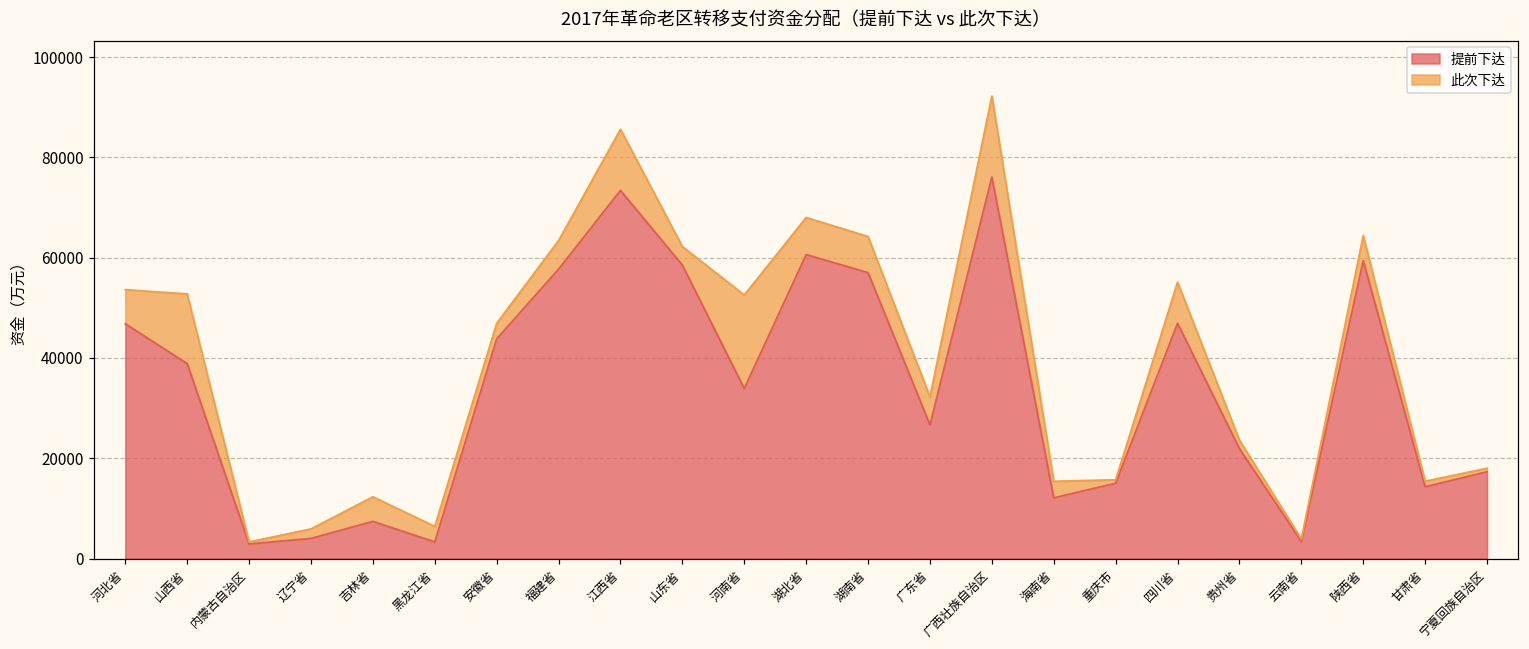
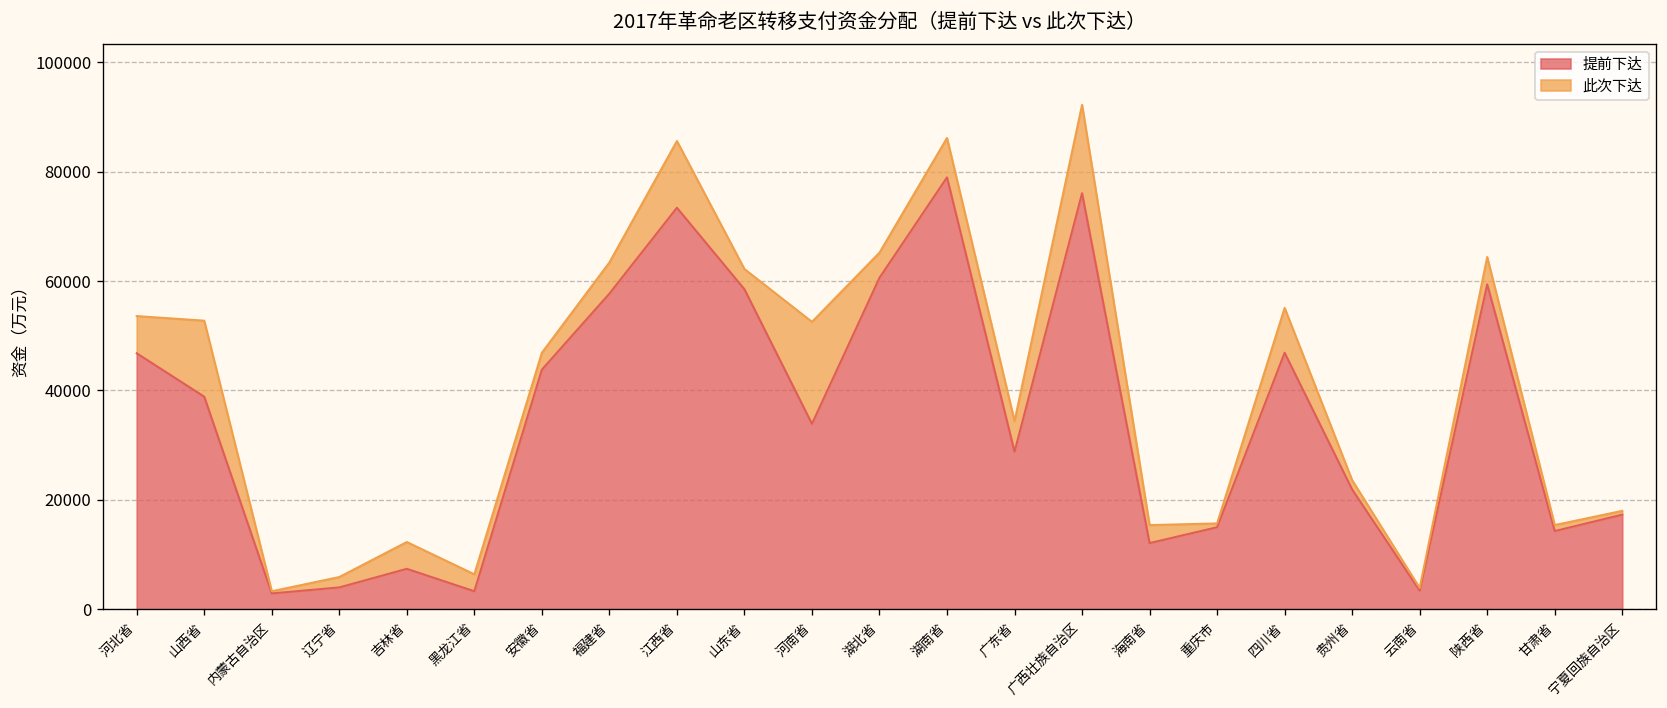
  {
    "提前下达": {
      "河北省": 47000,
      "山西省": 39000,
      "辽宁省": 4000,
      "吉林省": 7000,
      "黑龙江省": 3000,
      "安徽省": 44000,
      "福建省": 58000,
      "江西省": 73000,
      "山东省": 59000,
      "河南省": 34000,
      "湖北省": 61000,
-     "湖南省": 57000,
-     "广东省": 27000,
+     "湖南省": 79000,
+     "广东省": 29000,
      "广西壮族自治区": 76000,
      "海南省": 12000,
      "重庆市": 15000,
      "四川省": 47000,
      "贵州省": 22000,
      "陕西省": 59000,
      "甘肃省": 14000,
      "宁夏回族自治区": 17000
    },
    "此次下达": {
      "河北省": 7000,
      "山西省": 14000,
      "辽宁省": 2000,
      "吉林省": 5000,
      "黑龙江省": 3000,
      "安徽省": 3000,
      "福建省": 6000,
      "江西省": 12000,
      "山东省": 4000,
      "河南省": 19000,
-     "湖北省": 7000,
+     "湖北省": 5000,
      "湖南省": 7000,
      "广东省": 6000,
      "广西壮族自治区": 16000,
      "海南省": 3000,
      "重庆市": 1000,
      "四川省": 8000,
      "贵州省": 2000,
      "陕西省": 5000,
      "甘肃省": 1000,
      "宁夏回族自治区": 1000
    }
  }
